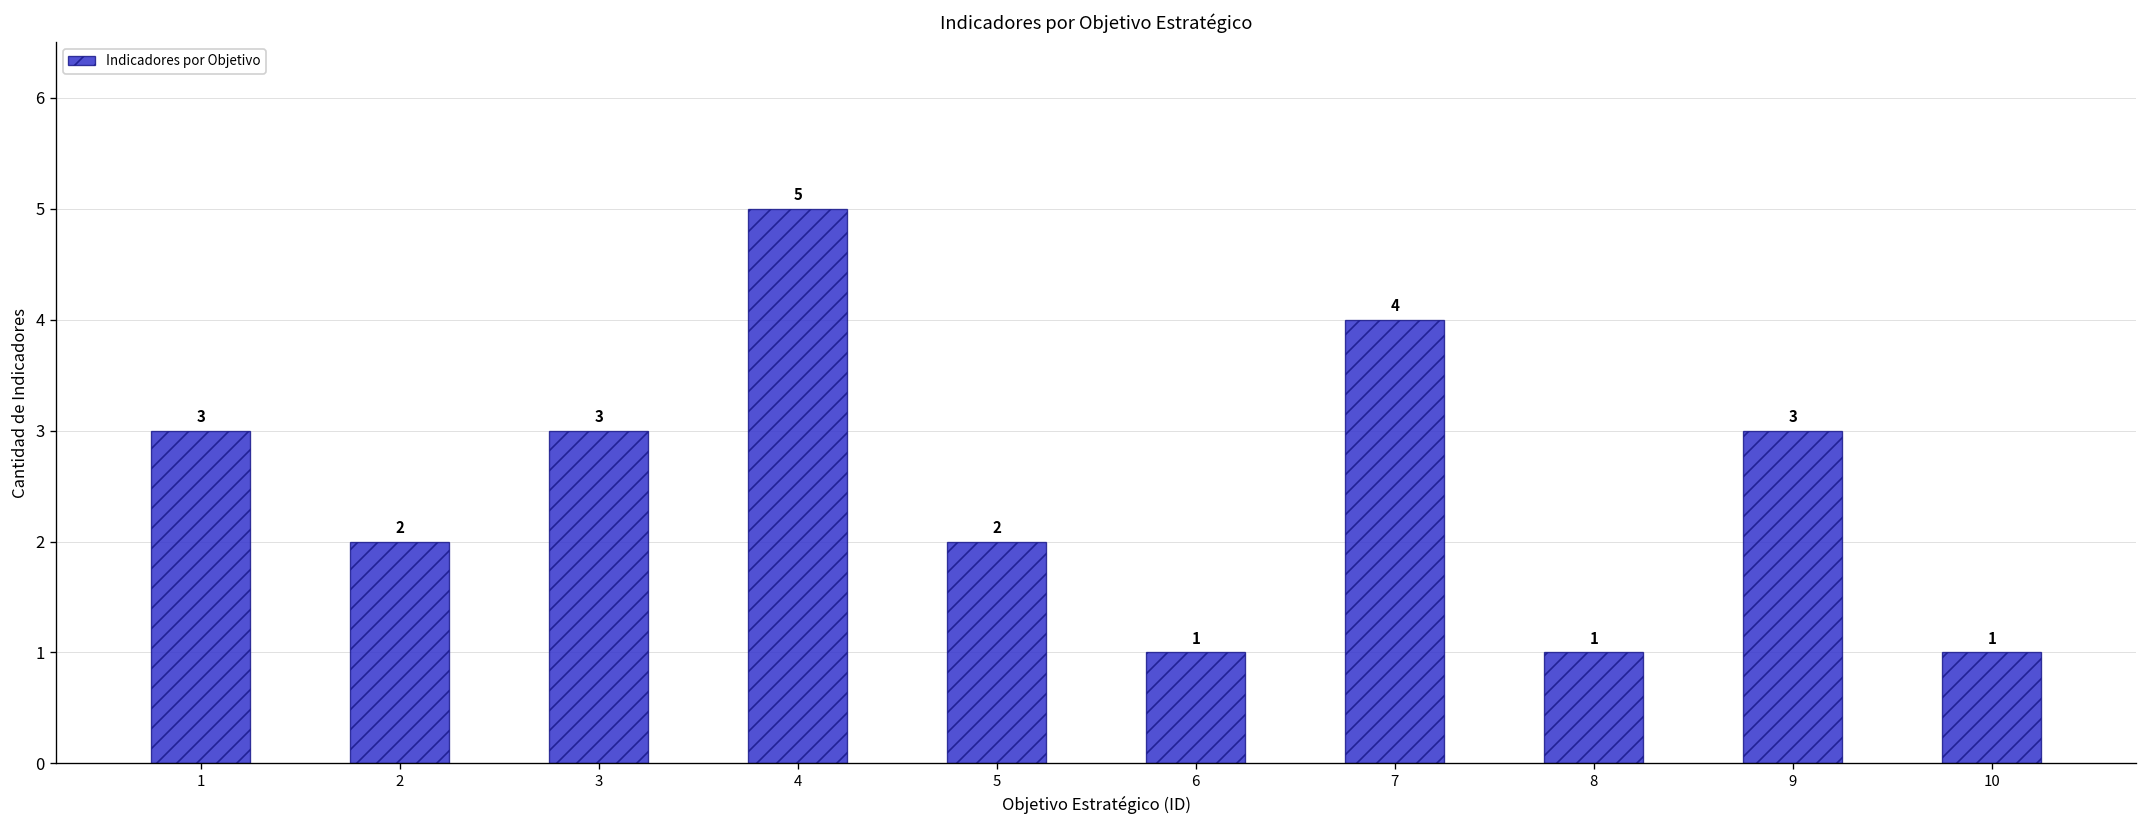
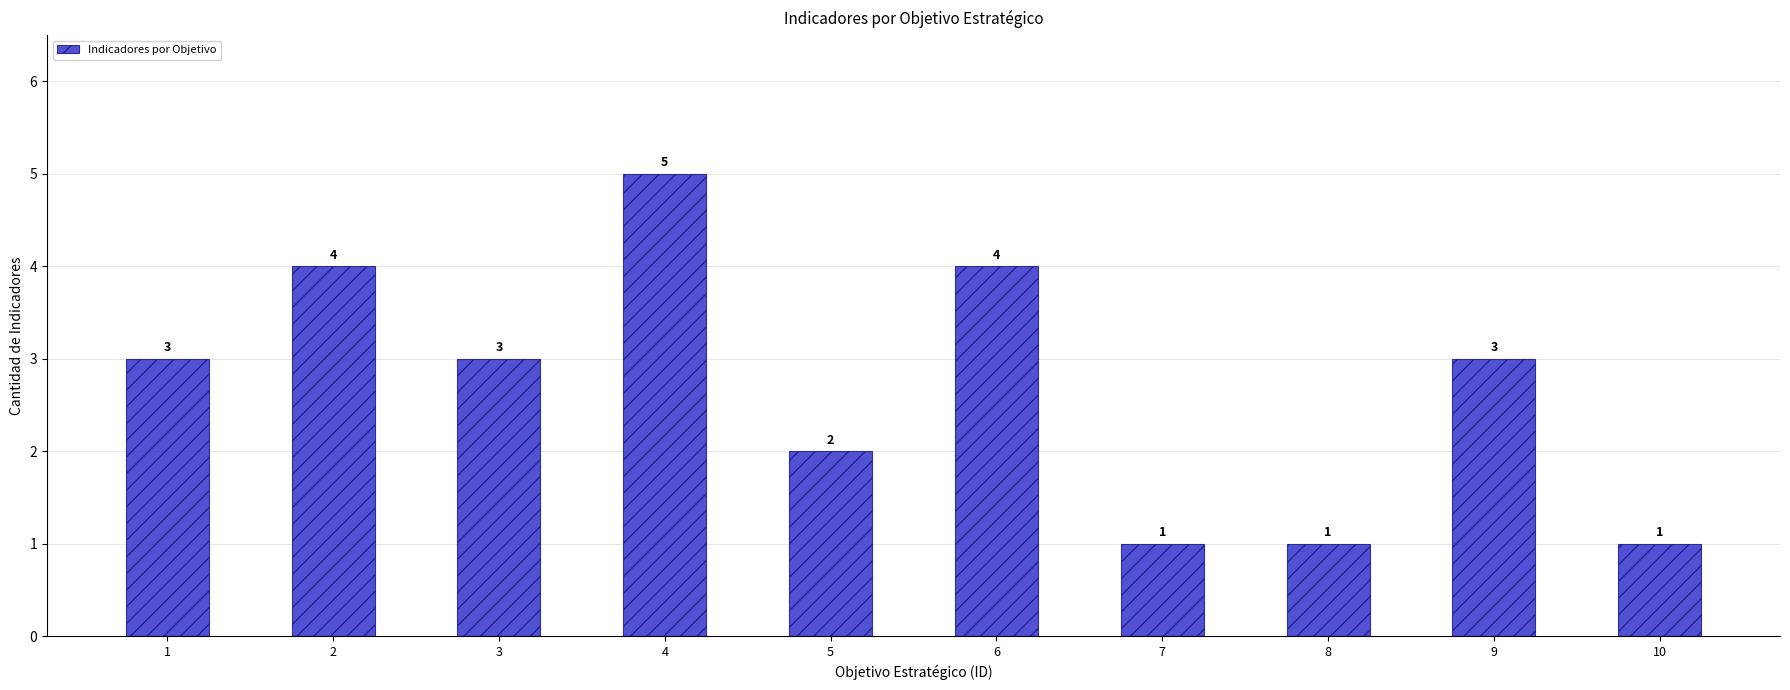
  {
    "1": 3,
-   "2": 2,
+   "2": 4,
    "3": 3,
    "4": 5,
    "5": 2,
-   "6": 1,
-   "7": 4,
+   "6": 4,
+   "7": 1,
    "8": 1,
    "9": 3,
    "10": 1
  }
